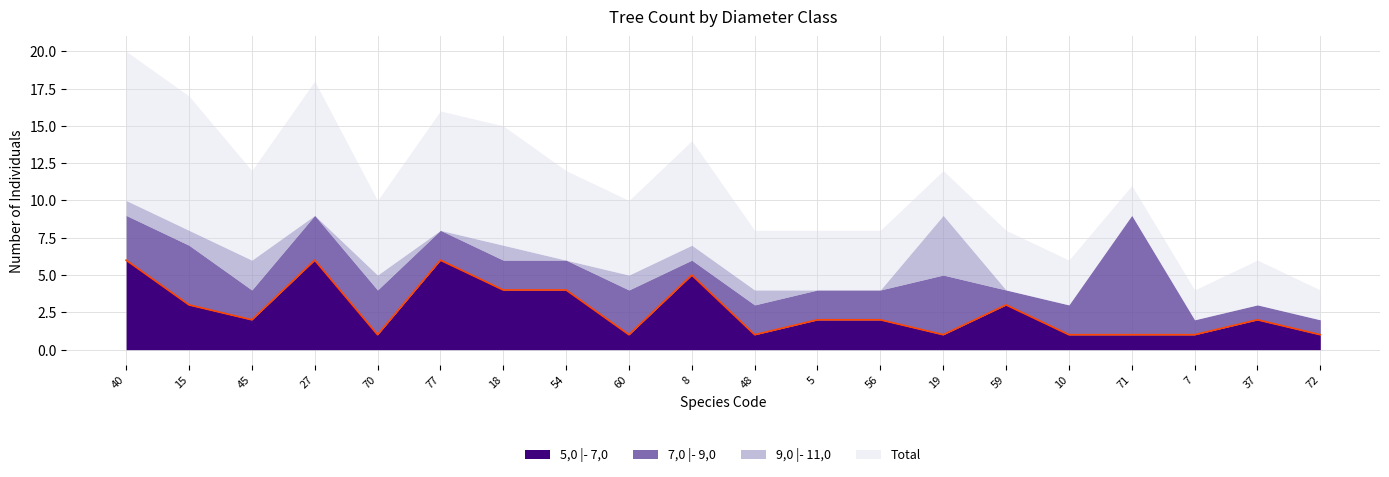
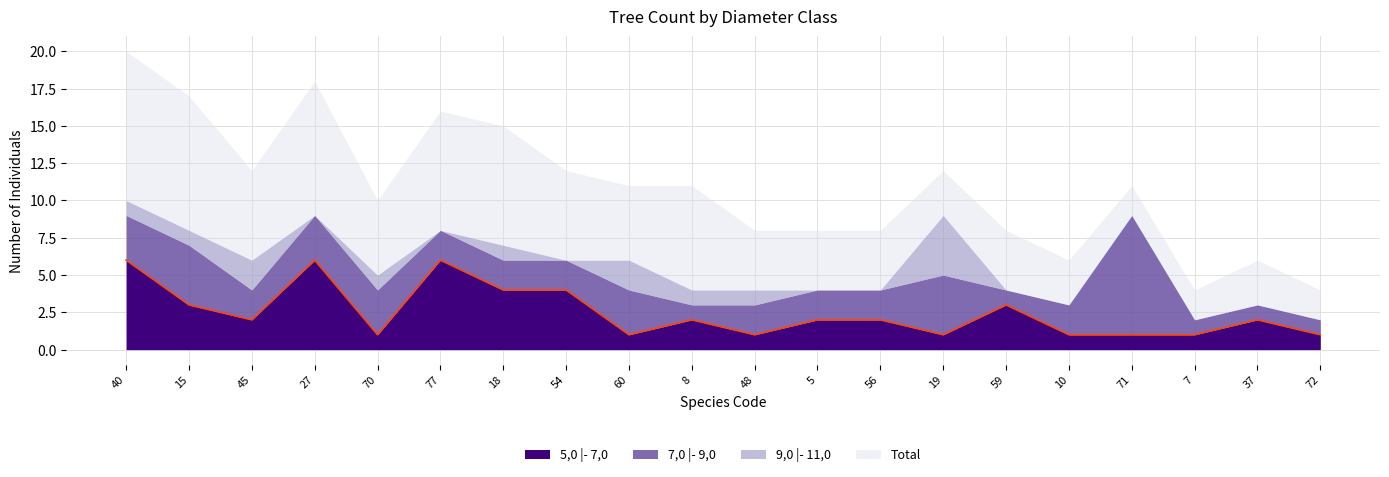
  {
    "5,0 |- 7,0": {
      "40": 6,
      "15": 3,
      "45": 2,
      "27": 6,
      "70": 1,
      "77": 6,
      "18": 4,
      "54": 4,
      "60": 1,
-     "8": 5,
+     "8": 2,
      "48": 1,
      "5": 2,
      "56": 2,
      "19": 1,
      "59": 3,
      "10": 1,
      "71": 1,
      "7": 1,
      "37": 2,
      "72": 1
    },
    "9,0 |- 11,0": {
-     "60": 1
+     "60": 2
    },
    "Total": {
      "40": 10,
      "15": 9,
      "45": 6,
      "27": 9,
      "70": 5,
      "77": 8,
      "18": 8,
      "54": 6,
      "60": 5,
      "8": 7,
      "48": 4,
      "5": 4,
      "56": 4,
      "19": 3,
      "59": 4,
      "10": 3,
      "71": 2,
      "7": 2,
      "37": 3,
      "72": 2
    }
  }
